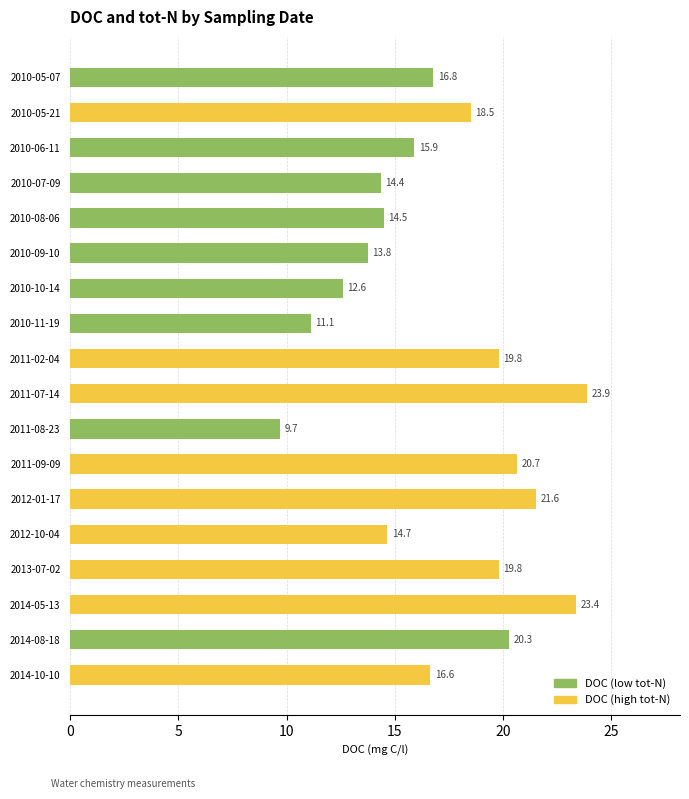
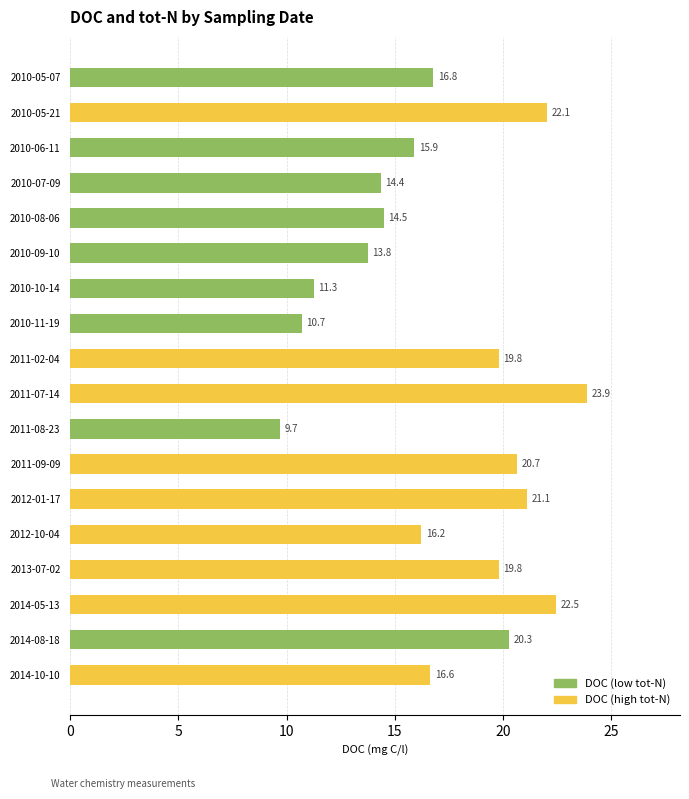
  {
    "2010-05-07": 16.8,
-   "2010-05-21": 18.5,
+   "2010-05-21": 22.1,
    "2010-06-11": 15.9,
    "2010-07-09": 14.4,
    "2010-08-06": 14.5,
    "2010-09-10": 13.8,
-   "2010-10-14": 12.6,
-   "2010-11-19": 11.1,
+   "2010-10-14": 11.3,
+   "2010-11-19": 10.7,
    "2011-02-04": 19.8,
    "2011-07-14": 23.9,
    "2011-08-23": 9.7,
    "2011-09-09": 20.7,
-   "2012-01-17": 21.6,
-   "2012-10-04": 14.7,
+   "2012-01-17": 21.1,
+   "2012-10-04": 16.2,
    "2013-07-02": 19.8,
-   "2014-05-13": 23.4,
+   "2014-05-13": 22.5,
    "2014-08-18": 20.3,
    "2014-10-10": 16.6
  }
